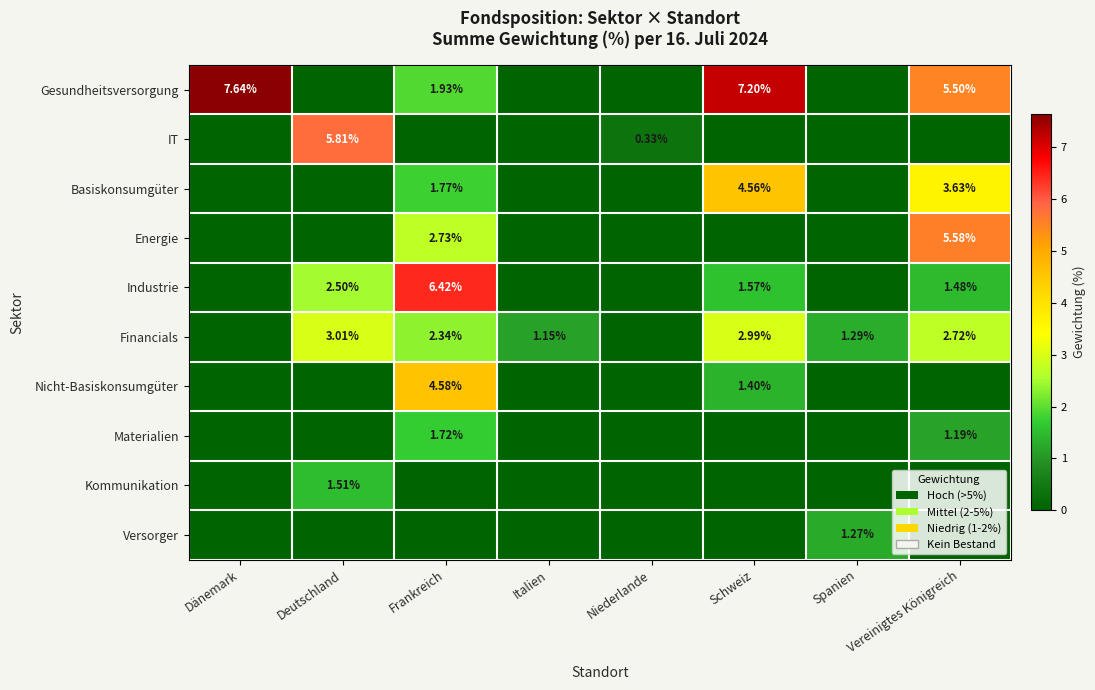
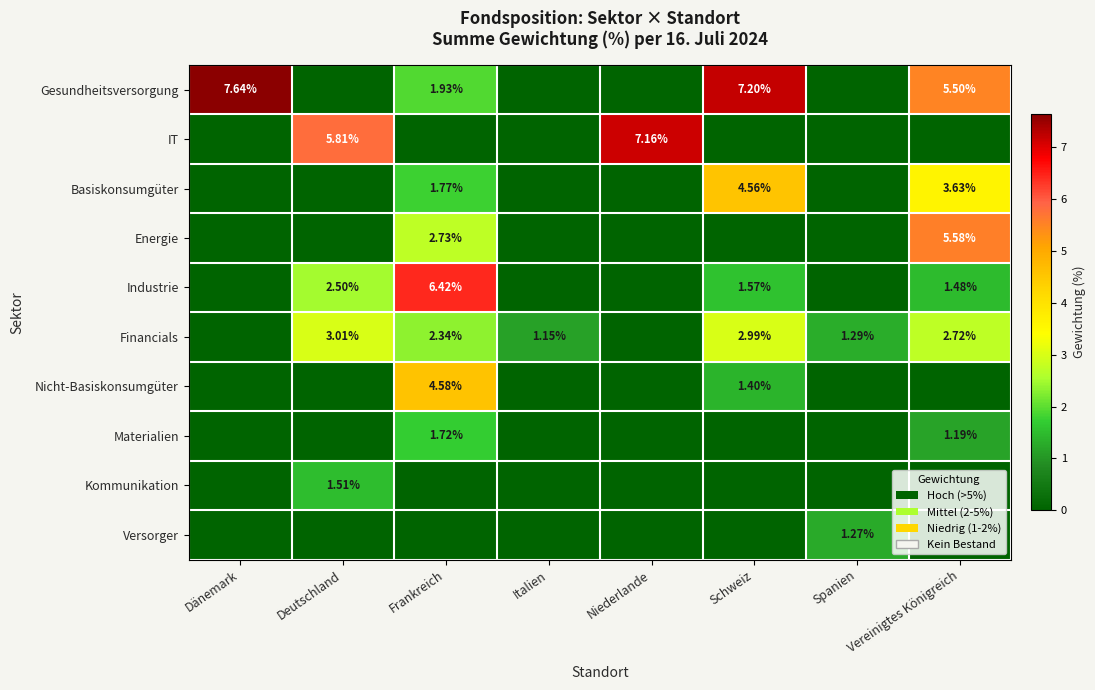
  {
    "Gesundheitsversorgung": {
      "Dänemark": "7.64%",
      "Frankreich": "1.93%",
      "Schweiz": "7.20%",
      "Vereinigtes Königreich": "5.50%"
    },
    "IT": {
      "Deutschland": "5.81%",
-     "Niederlande": "0.33%"
+     "Niederlande": "7.16%"
    },
    "Basiskonsumgüter": {
      "Frankreich": "1.77%",
      "Schweiz": "4.56%",
      "Vereinigtes Königreich": "3.63%"
    },
    "Energie": {
      "Frankreich": "2.73%",
      "Vereinigtes Königreich": "5.58%"
    },
    "Industrie": {
      "Deutschland": "2.50%",
      "Frankreich": "6.42%",
      "Schweiz": "1.57%",
      "Vereinigtes Königreich": "1.48%"
    },
    "Financials": {
      "Deutschland": "3.01%",
      "Frankreich": "2.34%",
      "Italien": "1.15%",
      "Schweiz": "2.99%",
      "Spanien": "1.29%",
      "Vereinigtes Königreich": "2.72%"
    },
    "Nicht-Basiskonsumgüter": {
      "Frankreich": "4.58%",
      "Schweiz": "1.40%"
    },
    "Materialien": {
      "Frankreich": "1.72%",
      "Vereinigtes Königreich": "1.19%"
    },
    "Kommunikation": {
      "Deutschland": "1.51%"
    },
    "Versorger": {
      "Spanien": "1.27%"
    }
  }
